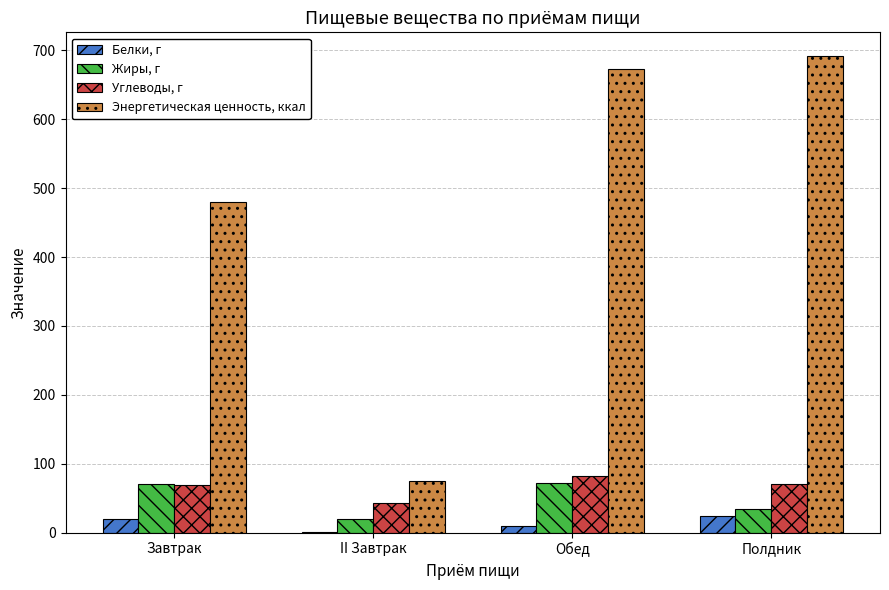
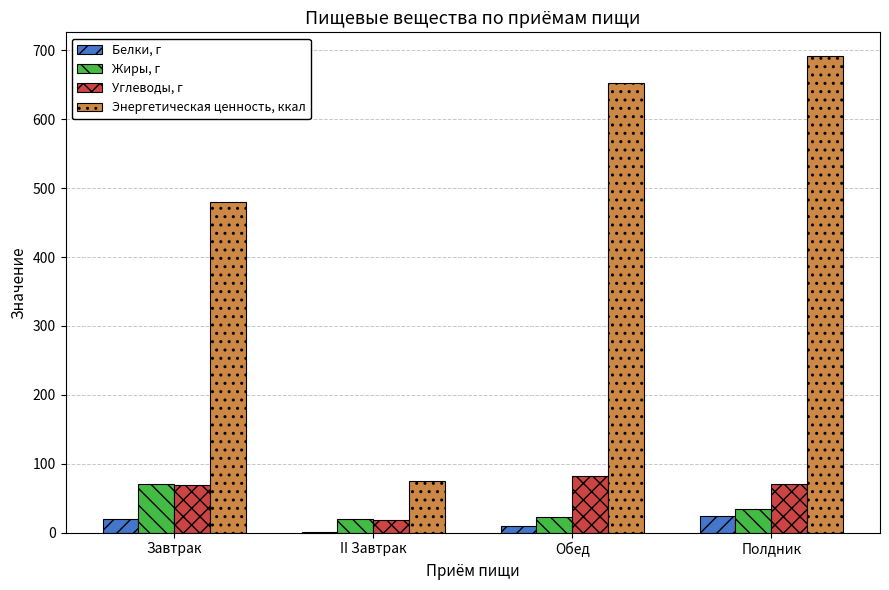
  {
    "Белки, г": {
      "Завтрак": 20,
      "Обед": 10,
      "Полдник": 20
    },
    "Жиры, г": {
      "Завтрак": 70,
      "II Завтрак": 20,
-     "Обед": 70,
+     "Обед": 20,
      "Полдник": 30
    },
    "Углеводы, г": {
      "Завтрак": 70,
-     "II Завтрак": 40,
+     "II Завтрак": 20,
      "Обед": 80,
      "Полдник": 70
    },
    "Энергетическая ценность, ккал": {
      "Завтрак": 480,
      "II Завтрак": 80,
-     "Обед": 670,
+     "Обед": 650,
      "Полдник": 690
    }
  }
